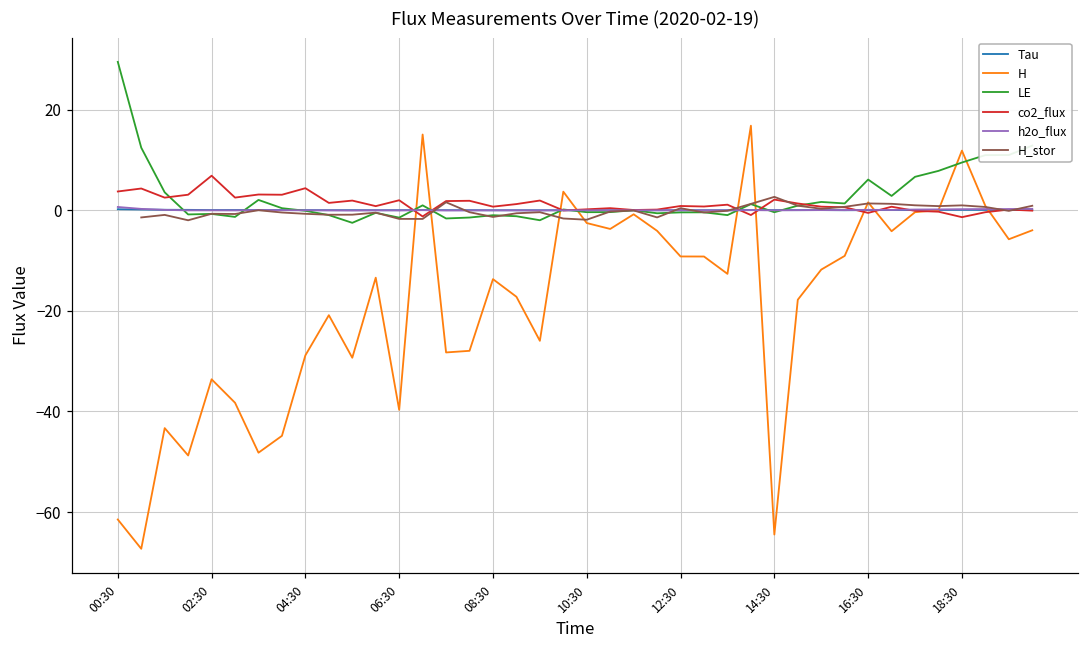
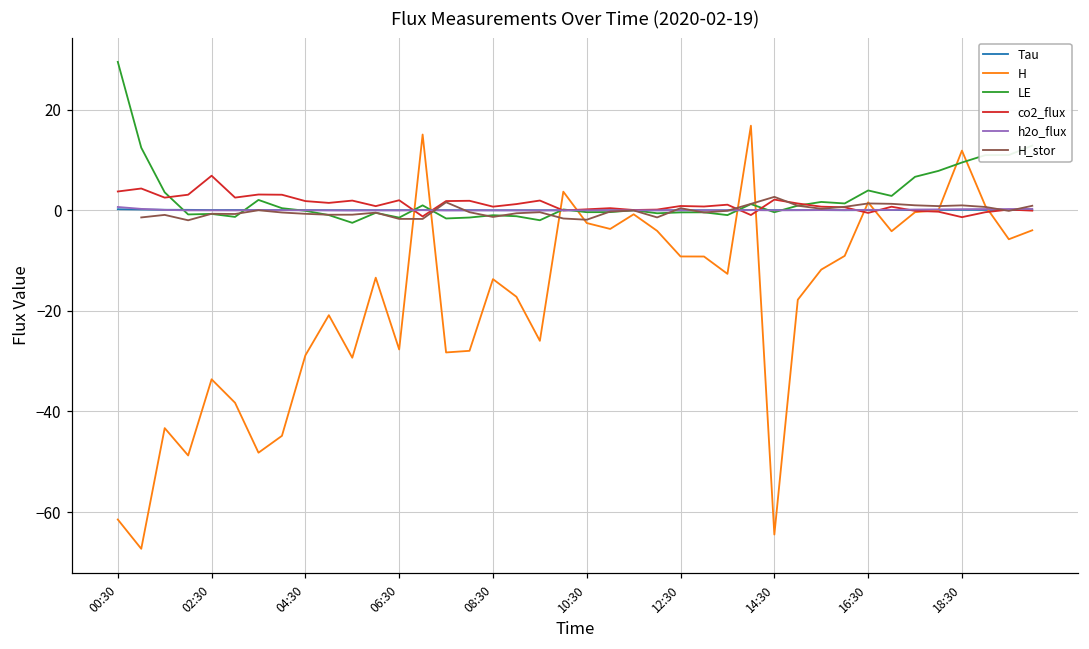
  {
    "H": {
      "00:30": -61,
      "02:30": -34,
      "04:30": -29,
-     "06:30": -40,
+     "06:30": -28,
      "08:30": -14,
      "10:30": -3,
      "12:30": -9,
      "14:30": -64,
      "18:30": 12
    },
    "LE": {
      "00:30": 30,
-     "16:30": 6,
+     "16:30": 4,
      "18:30": 9
    },
    "co2_flux": {
      "00:30": 4,
      "02:30": 7,
-     "04:30": 4,
+     "04:30": 2,
      "06:30": 2,
      "08:30": 1,
      "16:30": -1,
      "18:30": -1
    },
    "H_stor": {
      "04:30": -1,
      "10:30": -2,
      "18:30": 1
    }
  }
